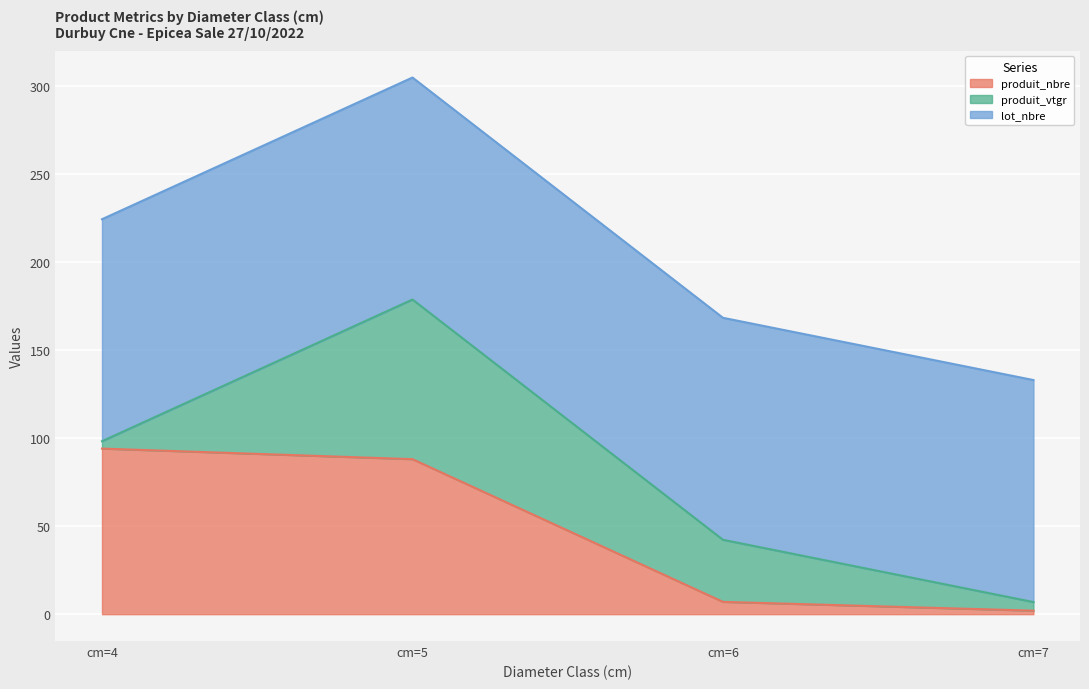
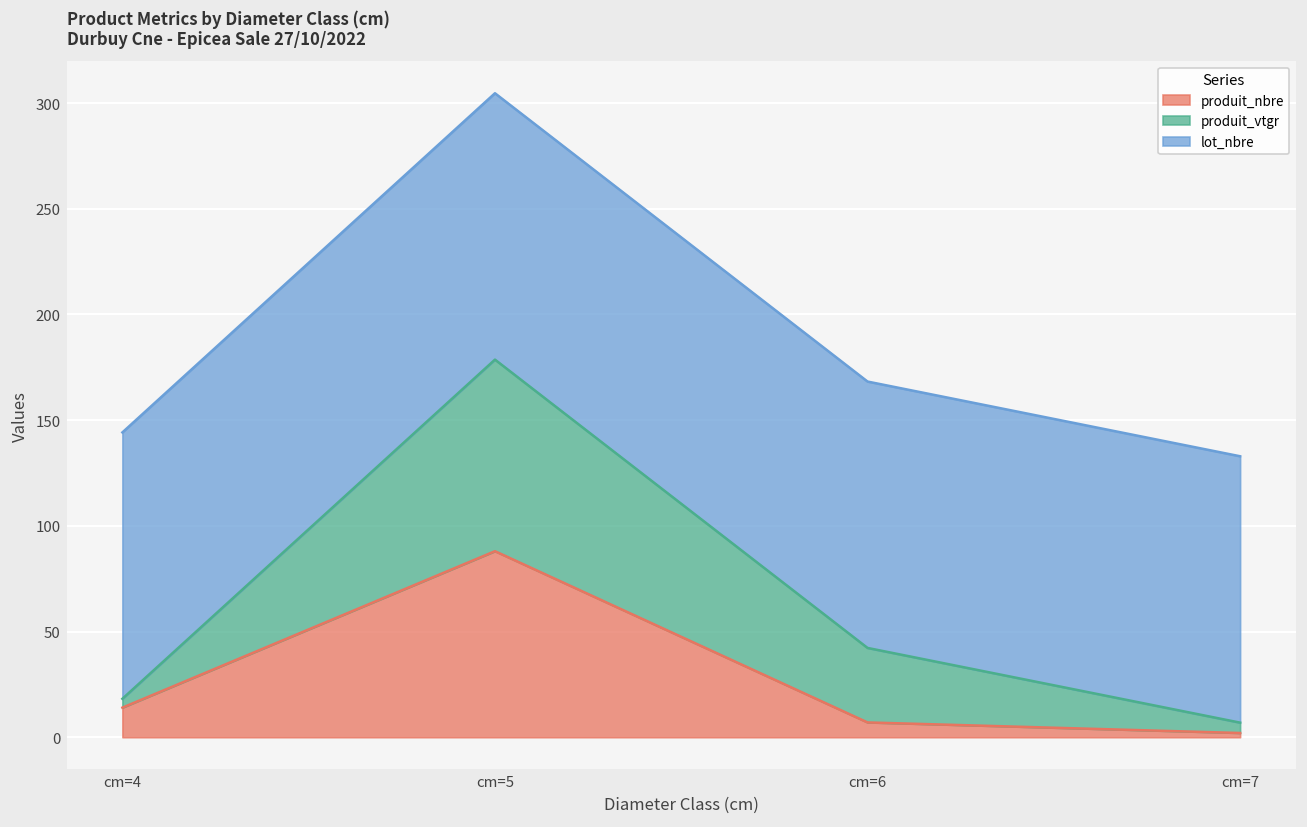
  {
    "produit_nbre": {
-     "cm=4": 94,
+     "cm=4": 14,
      "cm=5": 88,
      "cm=6": 7,
      "cm=7": 2
    },
    "produit_vtgr": {
      "cm=4": 4,
      "cm=5": 91,
      "cm=6": 35,
      "cm=7": 5
    },
    "lot_nbre": {
      "cm=4": 126,
      "cm=5": 126,
      "cm=6": 126,
      "cm=7": 126
    }
  }
